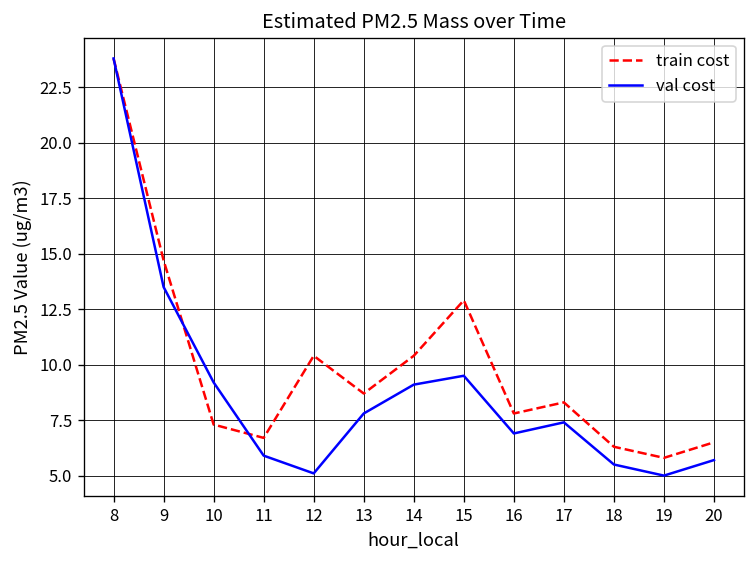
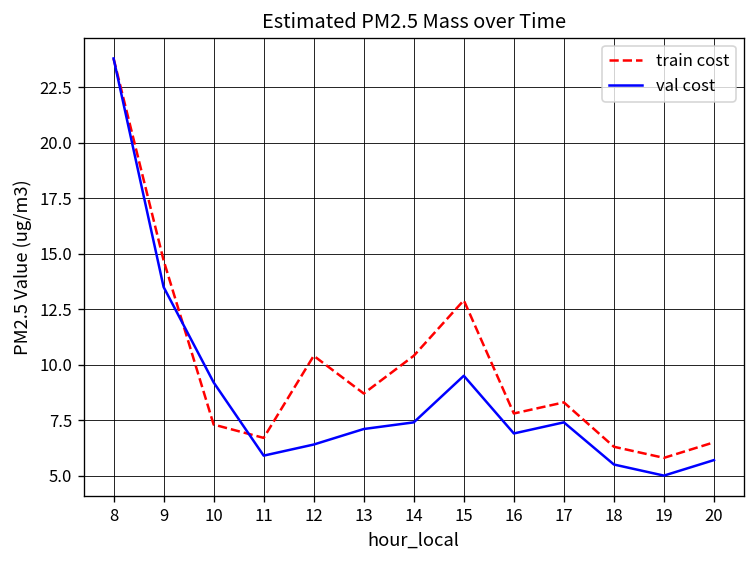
  {
    "train cost": {
      "9": 14.7,
      "10": 7.3,
      "11": 6.7,
      "12": 10.4,
      "13": 8.7,
      "14": 10.4,
      "15": 12.9,
      "16": 7.8,
      "17": 8.3,
      "18": 6.3,
      "19": 5.8,
      "20": 6.5
    },
    "val cost": {
      "9": 13.5,
      "10": 9.2,
      "11": 5.9,
-     "12": 5.1,
-     "13": 7.8,
-     "14": 9.1,
+     "12": 6.4,
+     "13": 7.1,
+     "14": 7.4,
      "15": 9.5,
      "16": 6.9,
      "17": 7.4,
      "18": 5.5,
      "19": 5.0,
      "20": 5.7
    }
  }
